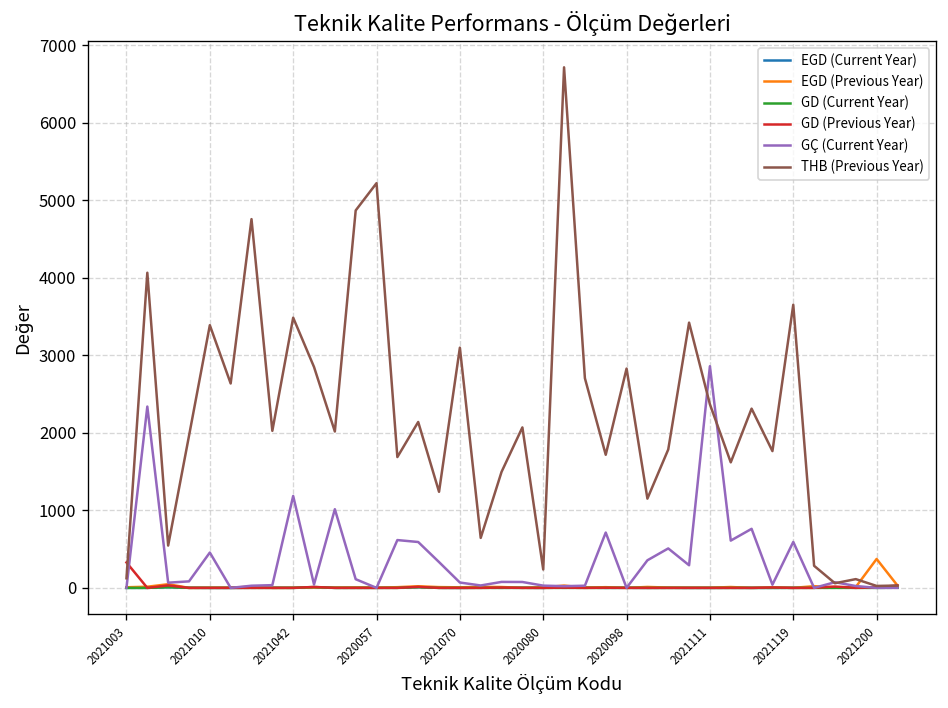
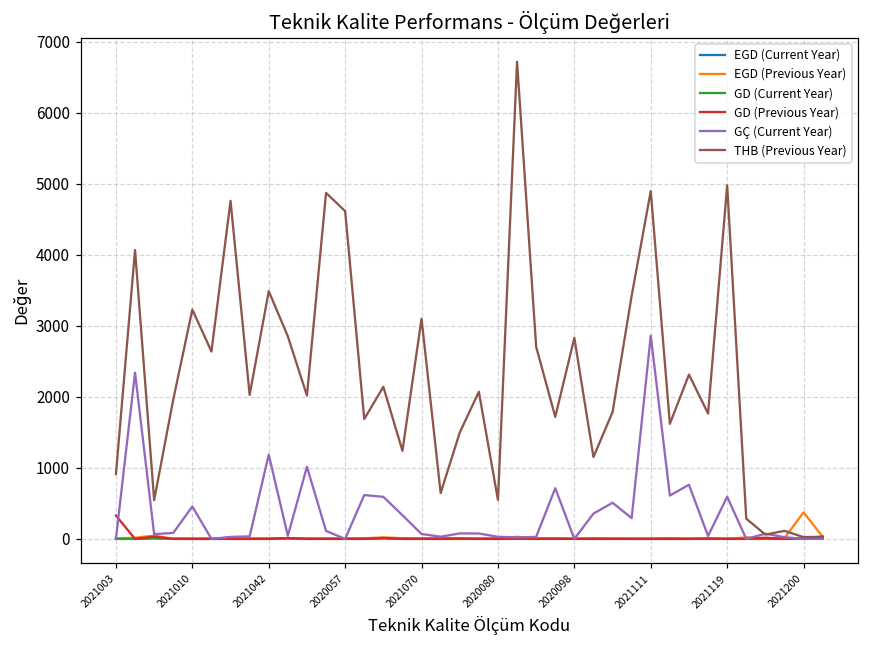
  {
    "EGD (Previous Year)": {
      "2021200": 400
    },
    "GD (Previous Year)": {
      "2021003": 300
    },
    "GÇ (Current Year)": {
      "2021010": 500,
      "2021042": 1200,
      "2021070": 100,
      "2021111": 2900,
      "2021119": 600
    },
    "THB (Previous Year)": {
-     "2021003": 100,
-     "2021010": 3400,
+     "2021003": 900,
+     "2021010": 3200,
      "2021042": 3500,
-     "2020057": 5200,
+     "2020057": 4600,
      "2021070": 3100,
-     "2020080": 200,
+     "2020080": 500,
      "2020098": 2800,
-     "2021111": 2400,
-     "2021119": 3700
+     "2021111": 4900,
+     "2021119": 5000
    }
  }
